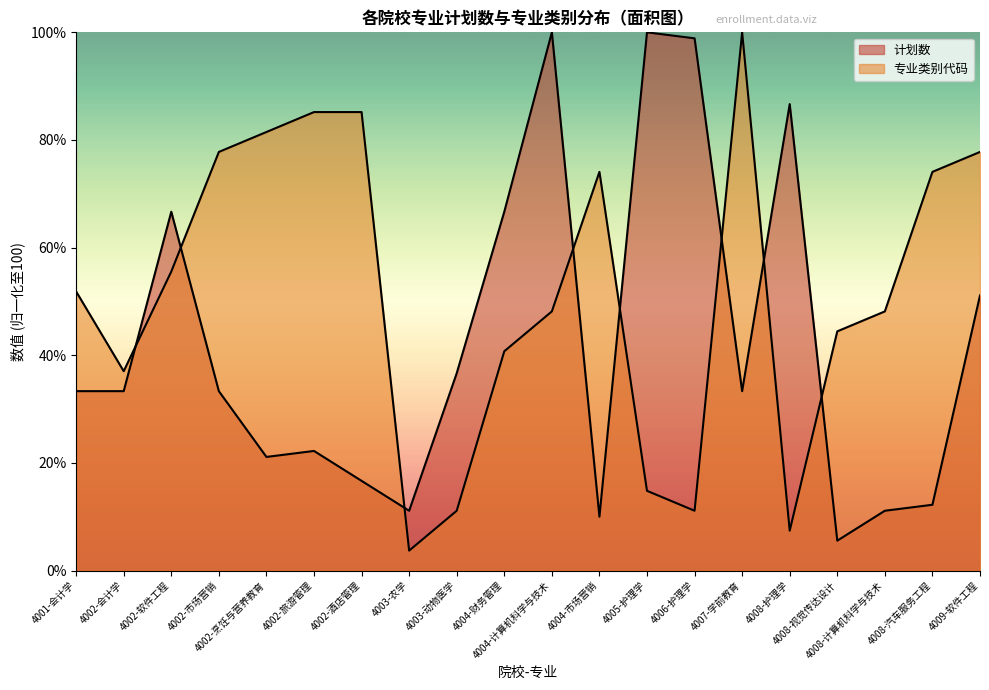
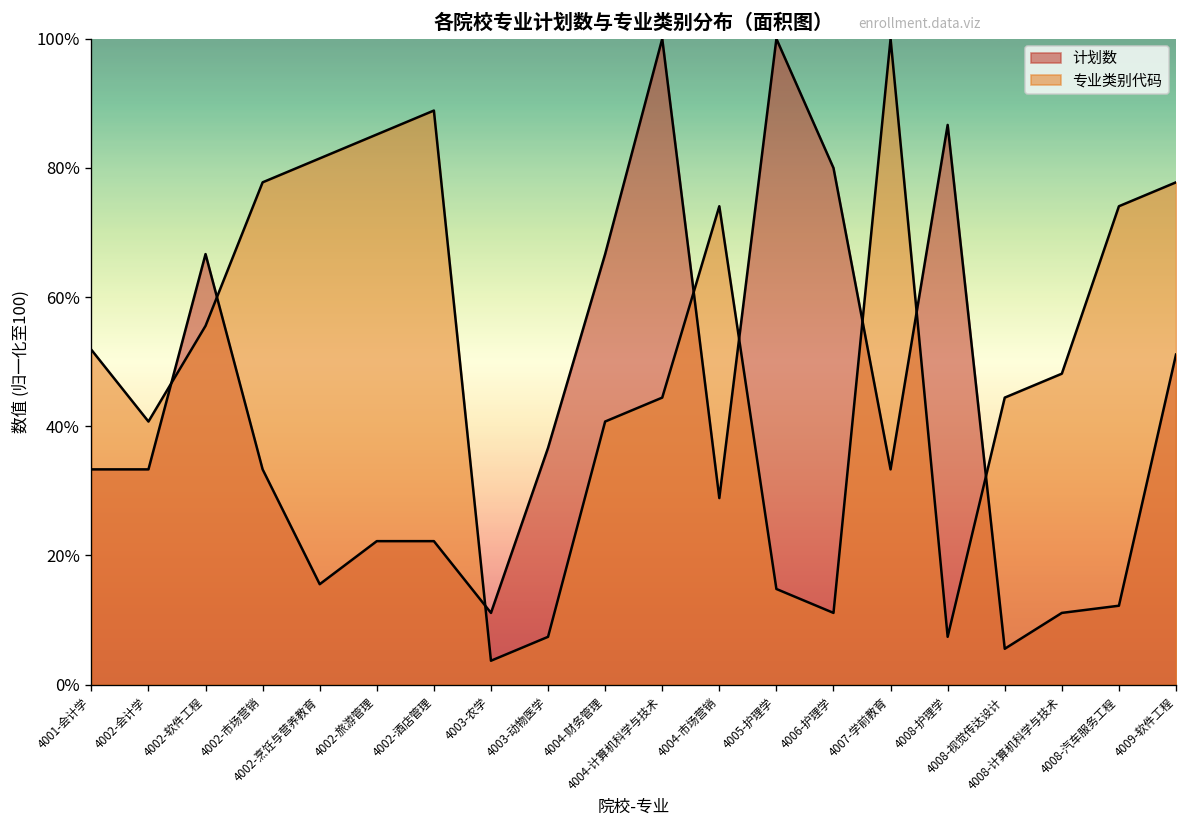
  {
    "计划数": {
      "4001-会计学": "33%",
      "4002-会计学": "33%",
      "4002-软件工程": "67%",
      "4002-市场营销": "33%",
-     "4002-烹饪与营养教育": "21%",
+     "4002-烹饪与营养教育": "16%",
      "4002-旅游管理": "22%",
-     "4002-酒店管理": "17%",
+     "4002-酒店管理": "22%",
      "4003-农学": "11%",
      "4003-动物医学": "37%",
      "4004-财务管理": "67%",
      "4004-计算机科学与技术": "100%",
-     "4004-市场营销": "10%",
+     "4004-市场营销": "29%",
      "4005-护理学": "100%",
-     "4006-护理学": "99%",
+     "4006-护理学": "80%",
      "4007-学前教育": "33%",
      "4008-护理学": "87%",
      "4008-视觉传达设计": "6%",
      "4008-计算机科学与技术": "11%",
      "4008-汽车服务工程": "12%",
      "4009-软件工程": "51%"
    },
    "专业类别代码": {
      "4001-会计学": "52%",
-     "4002-会计学": "37%",
+     "4002-会计学": "41%",
      "4002-软件工程": "56%",
      "4002-市场营销": "78%",
      "4002-烹饪与营养教育": "81%",
      "4002-旅游管理": "85%",
-     "4002-酒店管理": "85%",
+     "4002-酒店管理": "89%",
      "4003-农学": "4%",
-     "4003-动物医学": "11%",
+     "4003-动物医学": "7%",
      "4004-财务管理": "41%",
-     "4004-计算机科学与技术": "48%",
+     "4004-计算机科学与技术": "44%",
      "4004-市场营销": "74%",
      "4005-护理学": "15%",
      "4006-护理学": "11%",
      "4007-学前教育": "100%",
      "4008-护理学": "7%",
      "4008-视觉传达设计": "44%",
      "4008-计算机科学与技术": "48%",
      "4008-汽车服务工程": "74%",
      "4009-软件工程": "78%"
    }
  }
